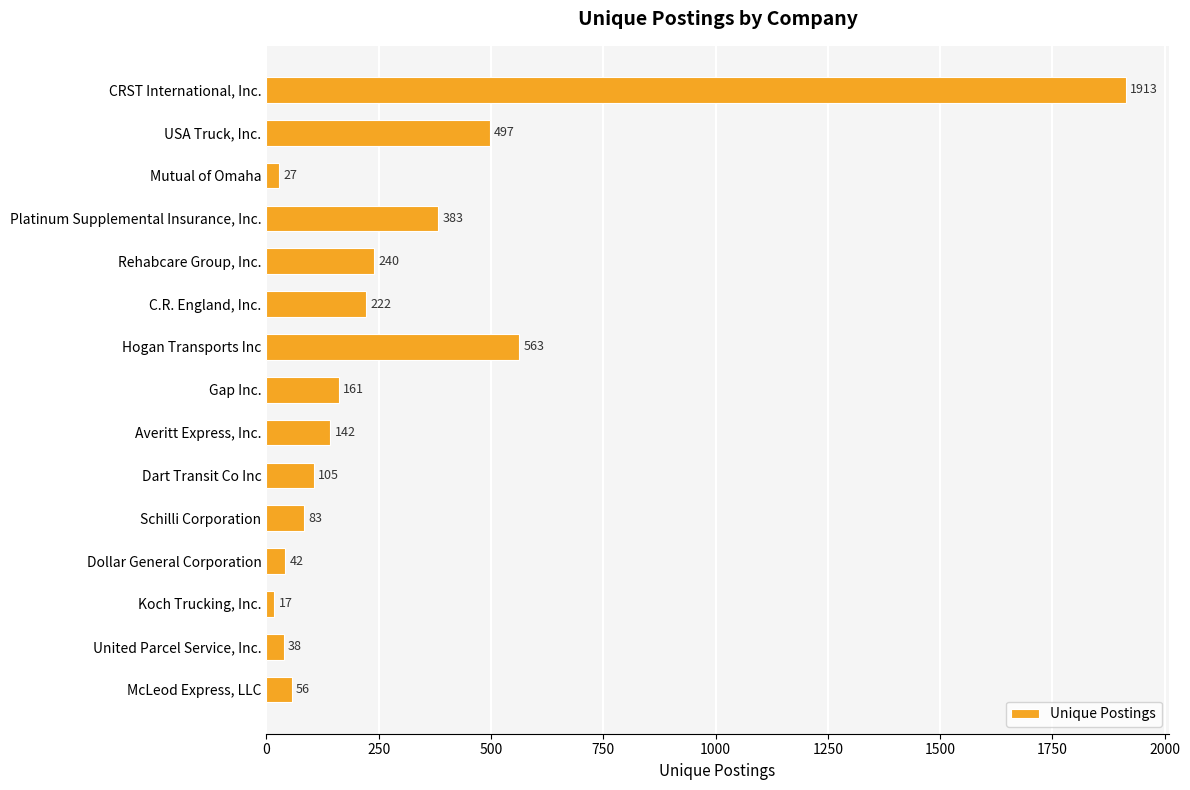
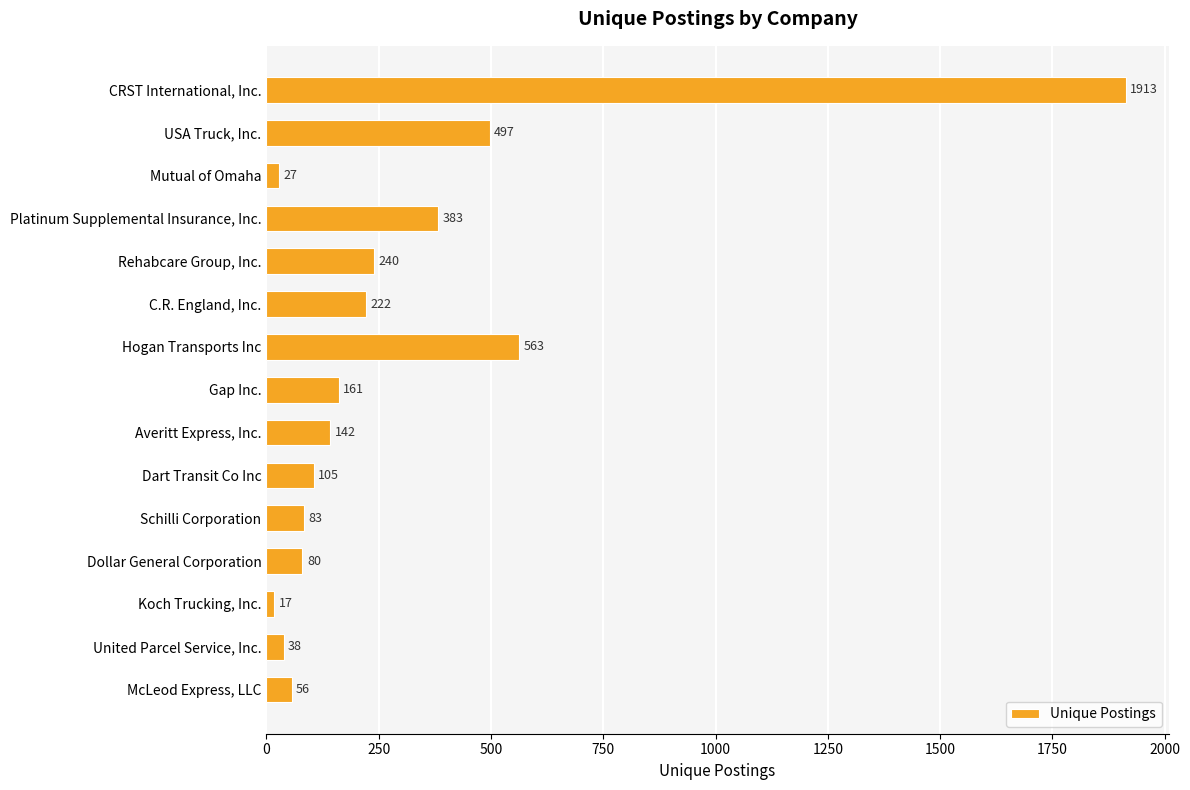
  {
    "CRST International, Inc.": 1913,
    "USA Truck, Inc.": 497,
    "Mutual of Omaha": 27,
    "Platinum Supplemental Insurance, Inc.": 383,
    "Rehabcare Group, Inc.": 240,
    "C.R. England, Inc.": 222,
    "Hogan Transports Inc": 563,
    "Gap Inc.": 161,
    "Averitt Express, Inc.": 142,
    "Dart Transit Co Inc": 105,
    "Schilli Corporation": 83,
-   "Dollar General Corporation": 42,
+   "Dollar General Corporation": 80,
    "Koch Trucking, Inc.": 17,
    "United Parcel Service, Inc.": 38,
    "McLeod Express, LLC": 56
  }
